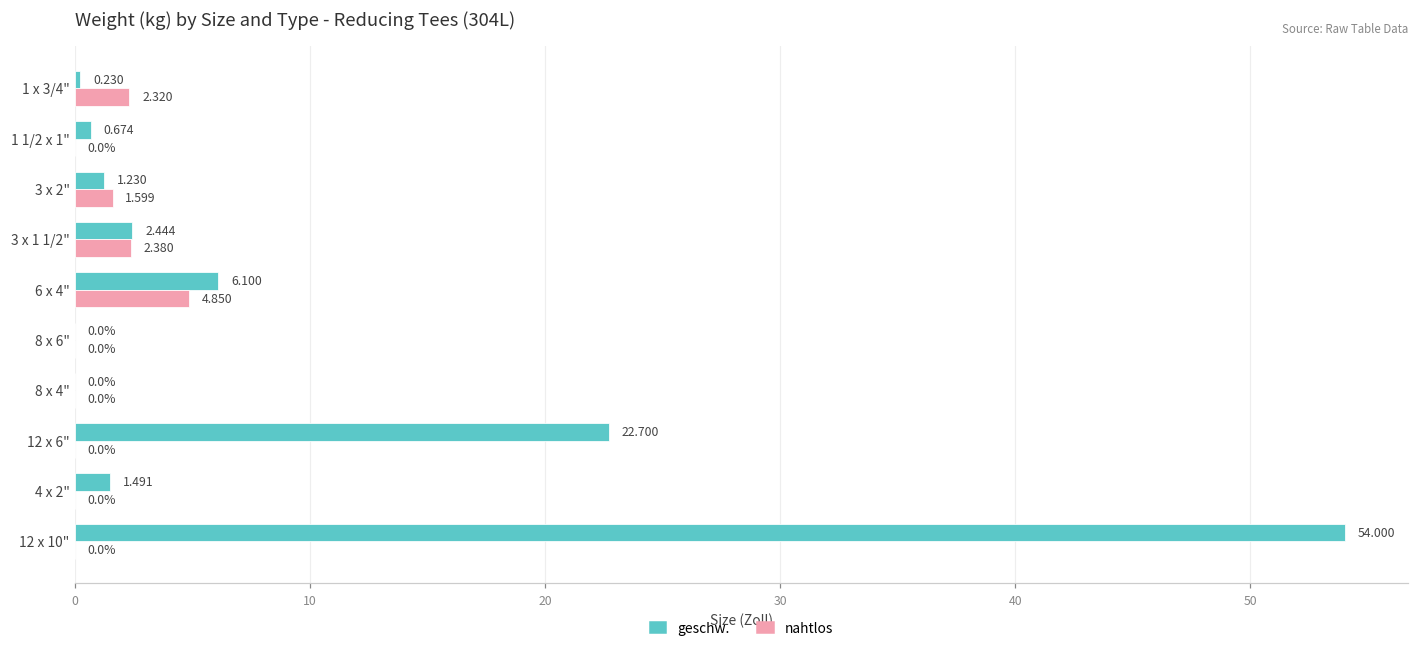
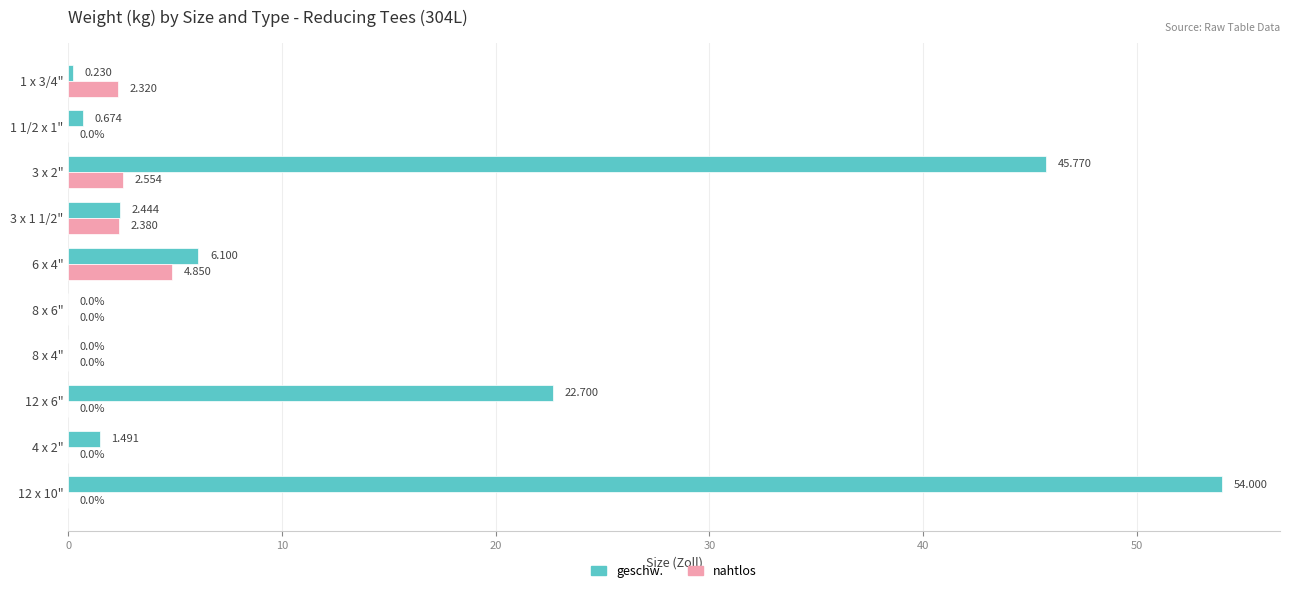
  {
    "geschw.": {
      "1 x 3/4\"": "0.230",
      "1 1/2 x 1\"": "0.674",
-     "3 x 2\"": "1.230",
+     "3 x 2\"": "45.770",
      "3 x 1 1/2\"": "2.444",
      "6 x 4\"": "6.100",
      "8 x 6\"": "0.0%",
      "8 x 4\"": "0.0%",
      "12 x 6\"": "22.700",
      "4 x 2\"": "1.491",
      "12 x 10\"": "54.000"
    },
    "nahtlos": {
      "1 x 3/4\"": "2.320",
      "1 1/2 x 1\"": "0.0%",
-     "3 x 2\"": "1.599",
+     "3 x 2\"": "2.554",
      "3 x 1 1/2\"": "2.380",
      "6 x 4\"": "4.850",
      "8 x 6\"": "0.0%",
      "8 x 4\"": "0.0%",
      "12 x 6\"": "0.0%",
      "4 x 2\"": "0.0%",
      "12 x 10\"": "0.0%"
    }
  }
